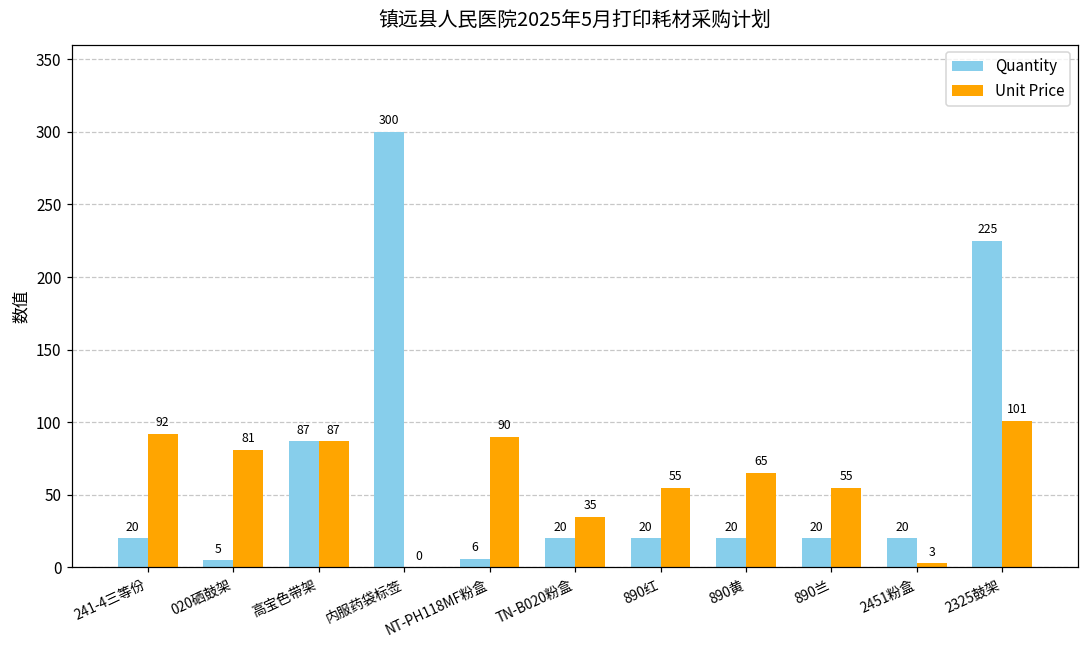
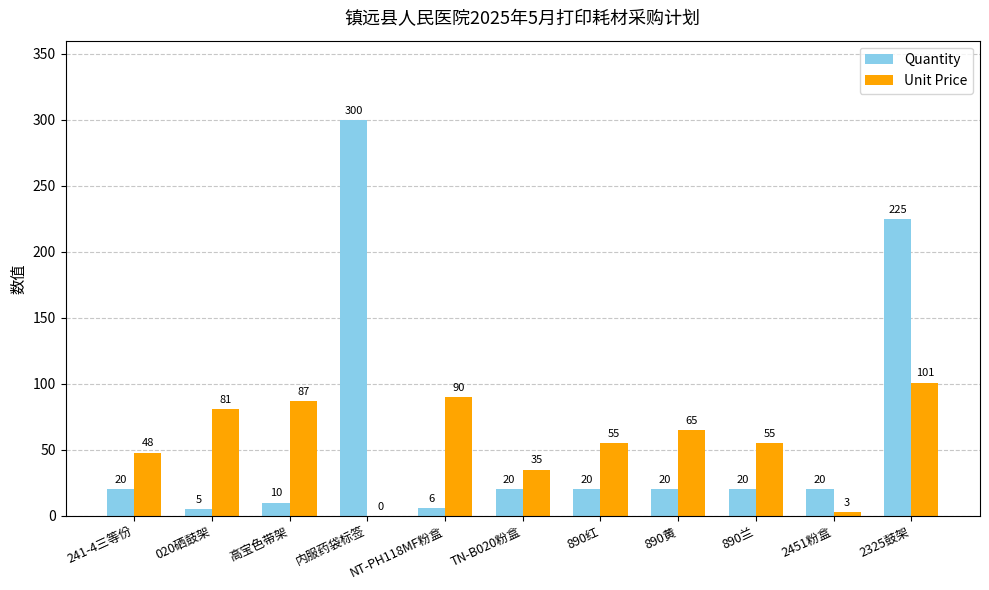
  {
    "Quantity": {
      "241-4三等份": 20,
      "020硒鼓架": 5,
-     "高宝色带架": 87,
+     "高宝色带架": 10,
      "内服药袋标签": 300,
      "NT-PH118MF粉盒": 6,
      "TN-B020粉盒": 20,
      "890红": 20,
      "890黄": 20,
      "890兰": 20,
      "2451粉盒": 20,
      "2325鼓架": 225
    },
    "Unit Price": {
-     "241-4三等份": 92,
+     "241-4三等份": 48,
      "020硒鼓架": 81,
      "高宝色带架": 87,
      "内服药袋标签": 0,
      "NT-PH118MF粉盒": 90,
      "TN-B020粉盒": 35,
      "890红": 55,
      "890黄": 65,
      "890兰": 55,
      "2451粉盒": 3,
      "2325鼓架": 101
    }
  }
